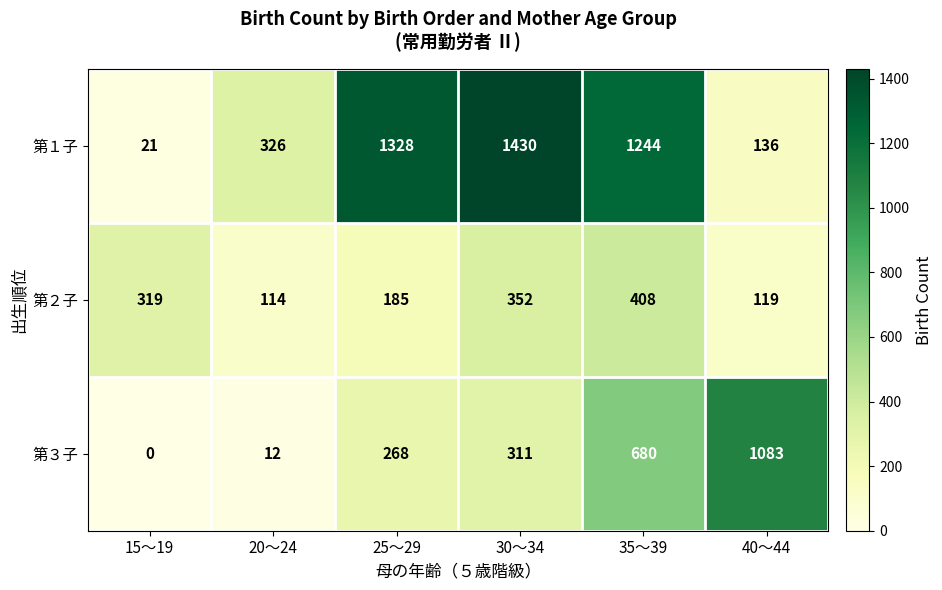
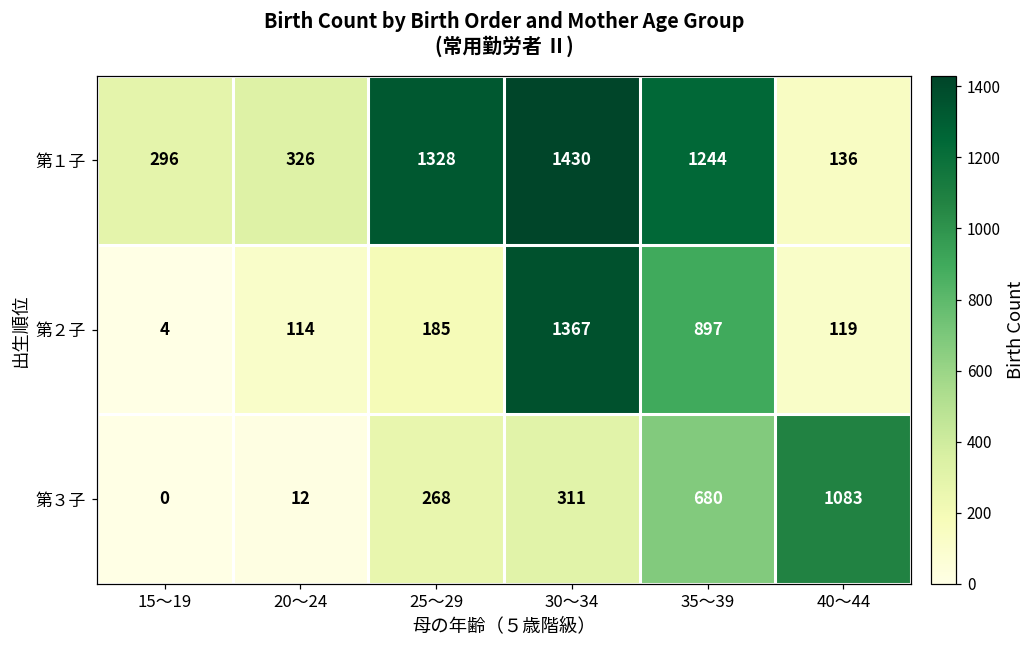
  {
    "第１子": {
-     "15～19": 21,
+     "15～19": 296,
      "20～24": 326,
      "25～29": 1328,
      "30～34": 1430,
      "35～39": 1244,
      "40～44": 136
    },
    "第２子": {
-     "15～19": 319,
+     "15～19": 4,
      "20～24": 114,
      "25～29": 185,
-     "30～34": 352,
-     "35～39": 408,
+     "30～34": 1367,
+     "35～39": 897,
      "40～44": 119
    },
    "第３子": {
      "15～19": 0,
      "20～24": 12,
      "25～29": 268,
      "30～34": 311,
      "35～39": 680,
      "40～44": 1083
    }
  }
